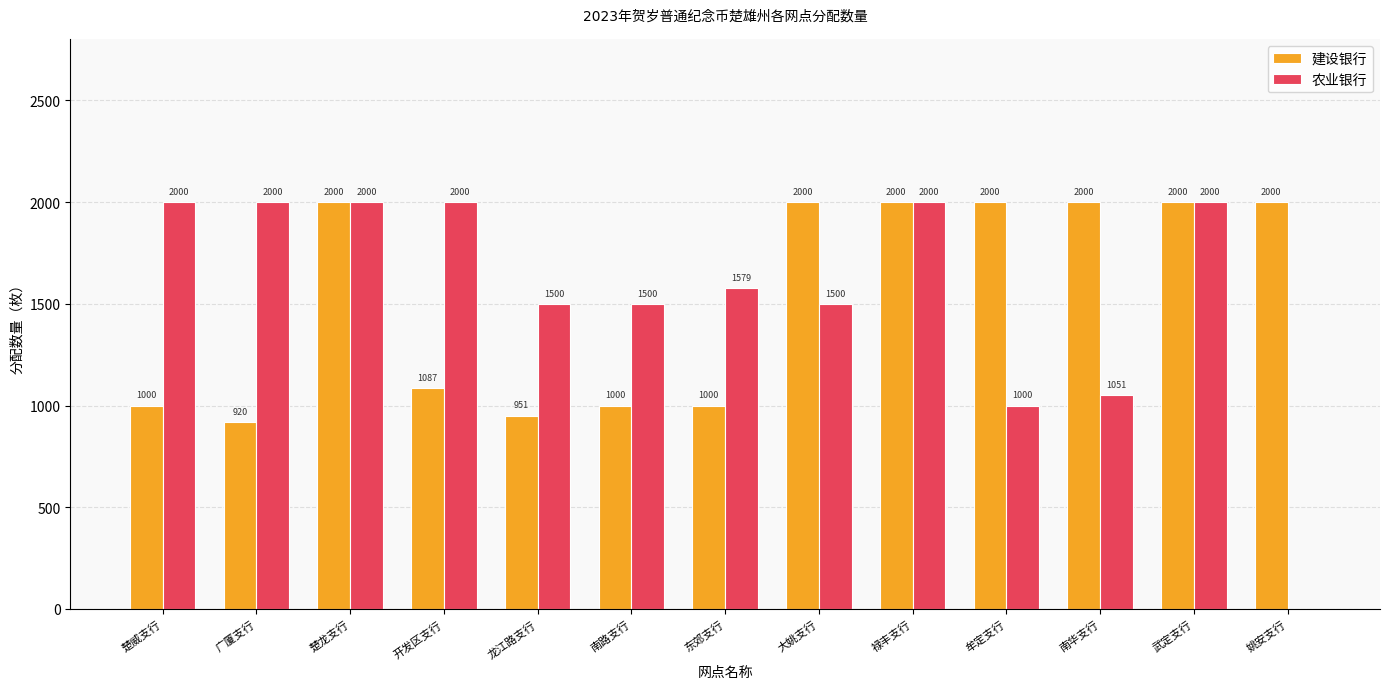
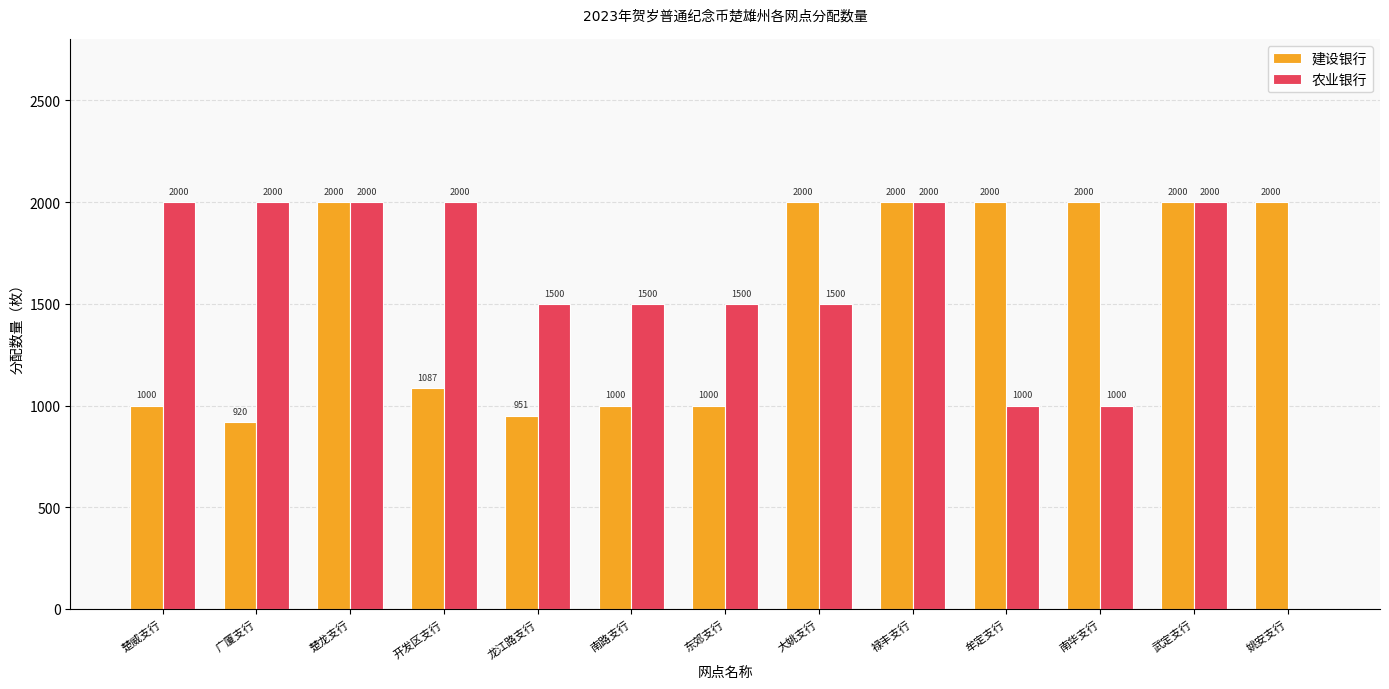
  {
    "建设银行": {
      "楚威支行": 1000,
      "广厦支行": 920,
      "楚龙支行": 2000,
      "开发区支行": 1087,
      "龙江路支行": 951,
      "南路支行": 1000,
      "东郊支行": 1000,
      "大姚支行": 2000,
      "禄丰支行": 2000,
      "牟定支行": 2000,
      "南华支行": 2000,
      "武定支行": 2000,
      "姚安支行": 2000
    },
    "农业银行": {
      "楚威支行": 2000,
      "广厦支行": 2000,
      "楚龙支行": 2000,
      "开发区支行": 2000,
      "龙江路支行": 1500,
      "南路支行": 1500,
-     "东郊支行": 1579,
+     "东郊支行": 1500,
      "大姚支行": 1500,
      "禄丰支行": 2000,
      "牟定支行": 1000,
-     "南华支行": 1051,
+     "南华支行": 1000,
      "武定支行": 2000
    }
  }
